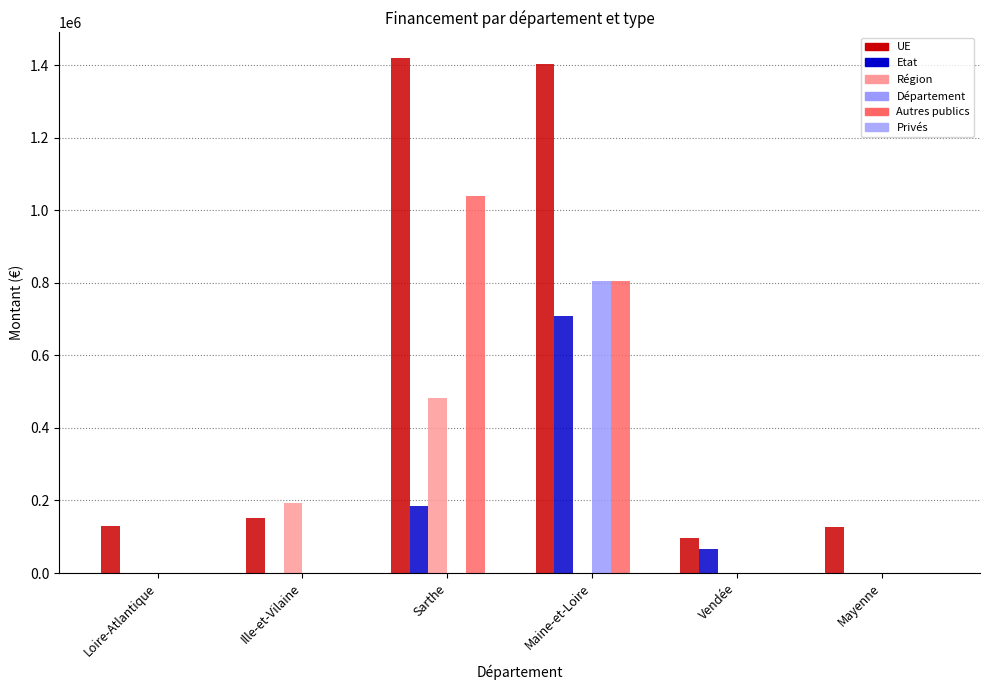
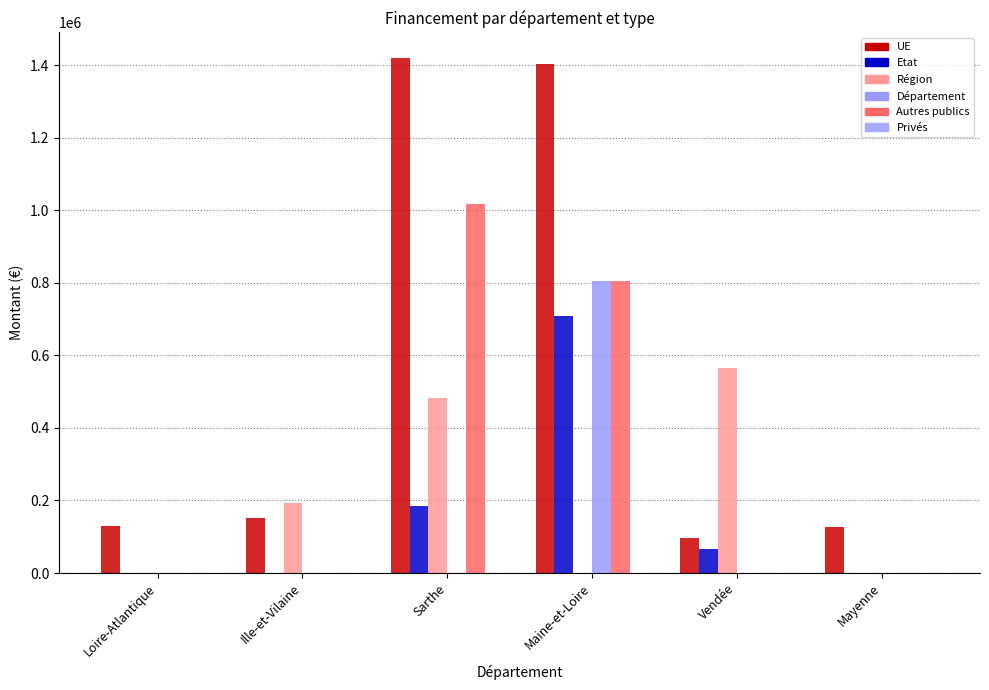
  {
    "UE": {
      "Loire-Atlantique": 130000,
      "Ille-et-Vilaine": 150000,
      "Sarthe": 1420000,
      "Maine-et-Loire": 1400000,
      "Vendée": 100000,
      "Mayenne": 130000
    },
    "Etat": {
      "Loire-Atlantique": 0,
      "Ille-et-Vilaine": 0,
      "Sarthe": 180000,
      "Maine-et-Loire": 710000,
      "Vendée": 70000,
      "Mayenne": 0
    },
    "Région": {
      "Loire-Atlantique": 0,
      "Ille-et-Vilaine": 190000,
      "Sarthe": 480000,
      "Maine-et-Loire": 0,
-     "Vendée": 0,
+     "Vendée": 570000,
      "Mayenne": 0
    },
    "Autres publics": {
      "Loire-Atlantique": 0,
      "Ille-et-Vilaine": 0,
-     "Sarthe": 1040000,
+     "Sarthe": 1020000,
      "Maine-et-Loire": 810000,
      "Vendée": 0,
      "Mayenne": 0
    }
  }
